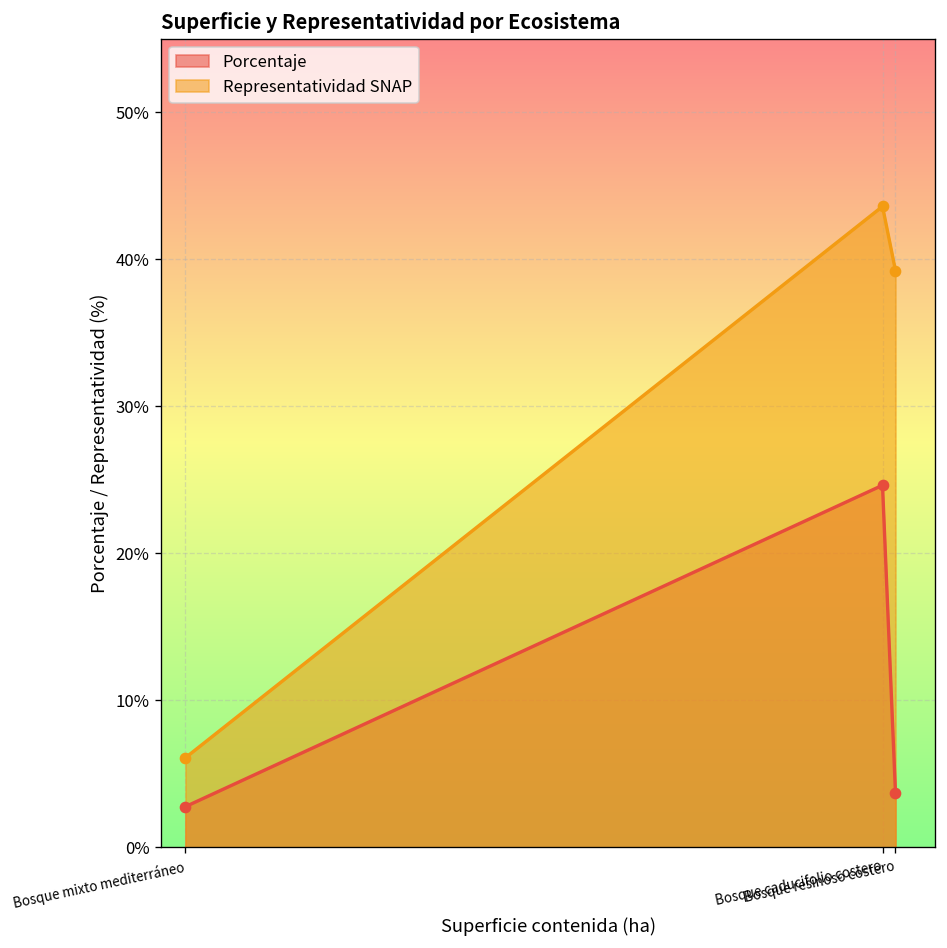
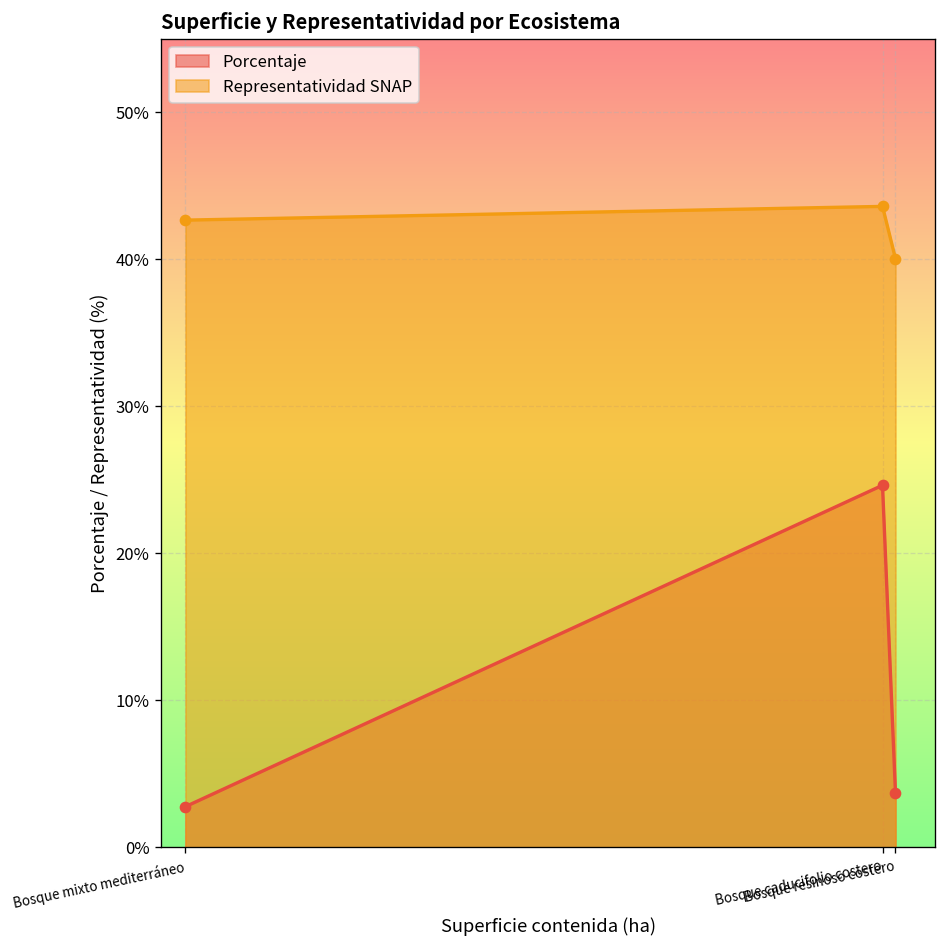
  {
    "Porcentaje": {
      "Bosque mixto mediterráneo": "2.8%",
      "Bosque caducifolio costero": "24.6%",
      "Bosque resinoso costero": "3.7%"
    },
    "Representatividad SNAP": {
-     "Bosque mixto mediterráneo": "6.1%",
+     "Bosque mixto mediterráneo": "42.7%",
      "Bosque caducifolio costero": "43.6%",
-     "Bosque resinoso costero": "39.2%"
+     "Bosque resinoso costero": "40.0%"
    }
  }
